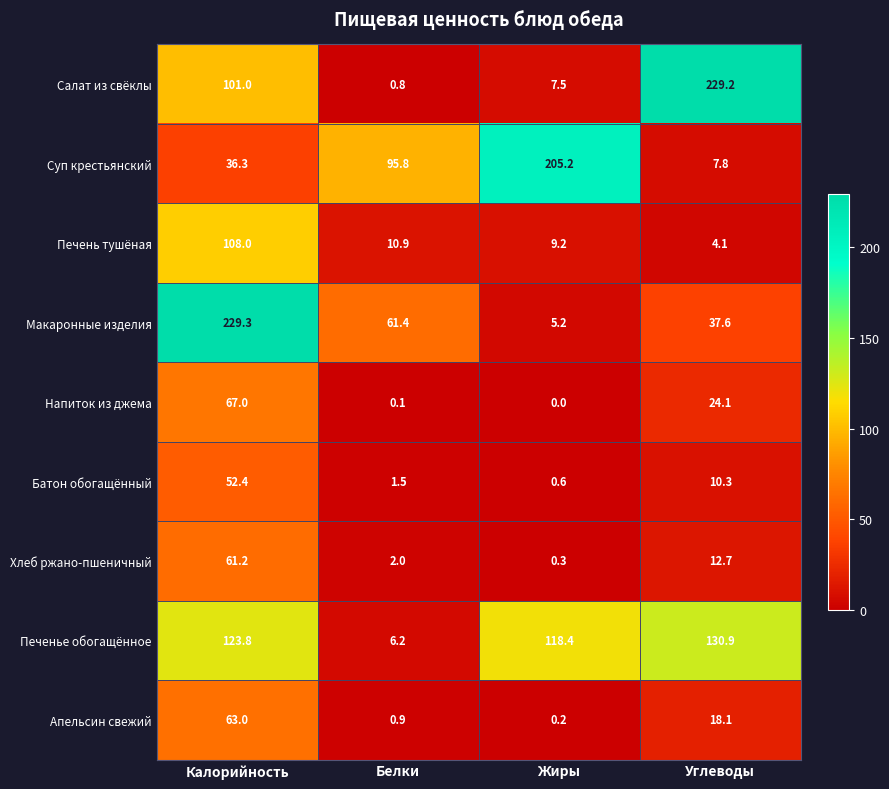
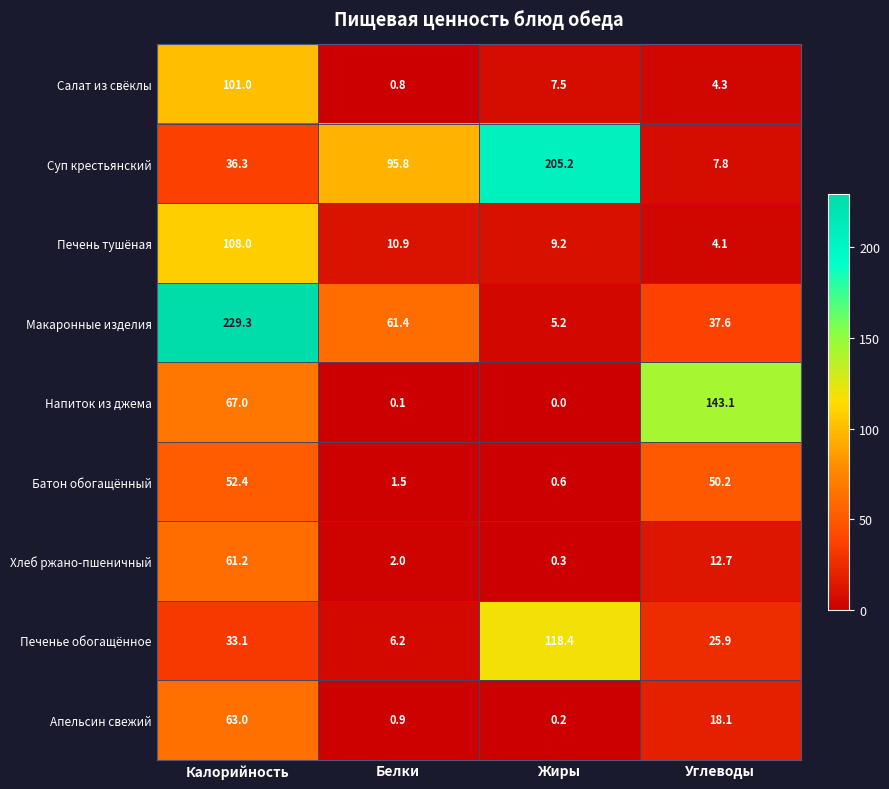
  {
    "Салат из свёклы": {
      "Калорийность": 101.0,
      "Белки": 0.8,
      "Жиры": 7.5,
-     "Углеводы": 229.2
+     "Углеводы": 4.3
    },
    "Суп крестьянский": {
      "Калорийность": 36.3,
      "Белки": 95.8,
      "Жиры": 205.2,
      "Углеводы": 7.8
    },
    "Печень тушёная": {
      "Калорийность": 108.0,
      "Белки": 10.9,
      "Жиры": 9.2,
      "Углеводы": 4.1
    },
    "Макаронные изделия": {
      "Калорийность": 229.3,
      "Белки": 61.4,
      "Жиры": 5.2,
      "Углеводы": 37.6
    },
    "Напиток из джема": {
      "Калорийность": 67.0,
      "Белки": 0.1,
      "Жиры": 0.0,
-     "Углеводы": 24.1
+     "Углеводы": 143.1
    },
    "Батон обогащённый": {
      "Калорийность": 52.4,
      "Белки": 1.5,
      "Жиры": 0.6,
-     "Углеводы": 10.3
+     "Углеводы": 50.2
    },
    "Хлеб ржано-пшеничный": {
      "Калорийность": 61.2,
      "Белки": 2.0,
      "Жиры": 0.3,
      "Углеводы": 12.7
    },
    "Печенье обогащённое": {
-     "Калорийность": 123.8,
+     "Калорийность": 33.1,
      "Белки": 6.2,
      "Жиры": 118.4,
-     "Углеводы": 130.9
+     "Углеводы": 25.9
    },
    "Апельсин свежий": {
      "Калорийность": 63.0,
      "Белки": 0.9,
      "Жиры": 0.2,
      "Углеводы": 18.1
    }
  }
